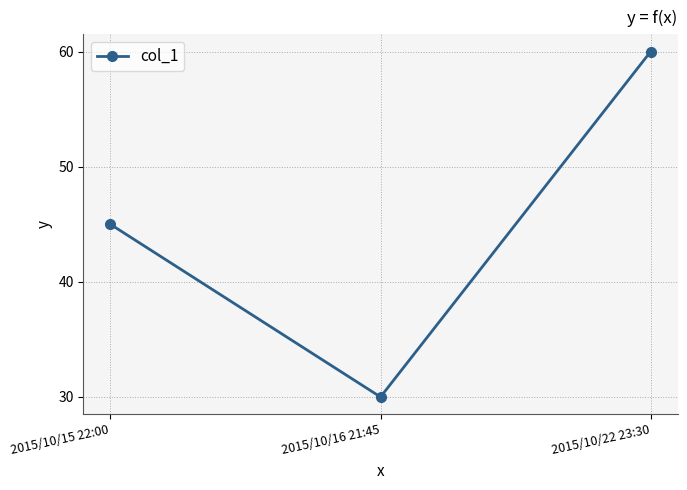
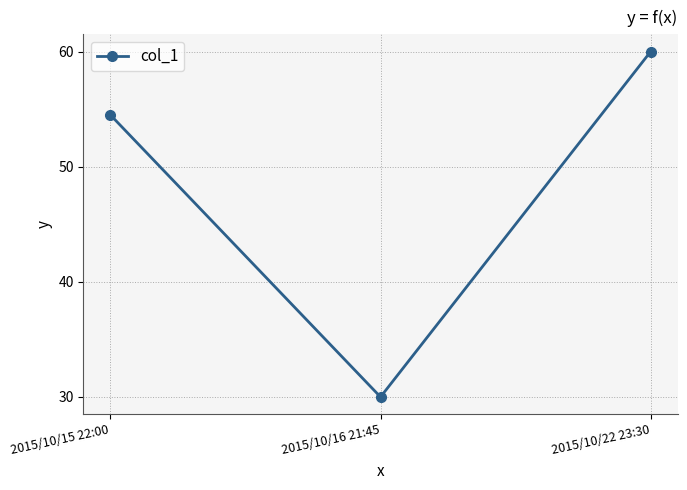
  {
-   "2015/10/15 22:00": 45.0,
+   "2015/10/15 22:00": 54.5,
    "2015/10/16 21:45": 30.0,
    "2015/10/22 23:30": 60.0
  }
